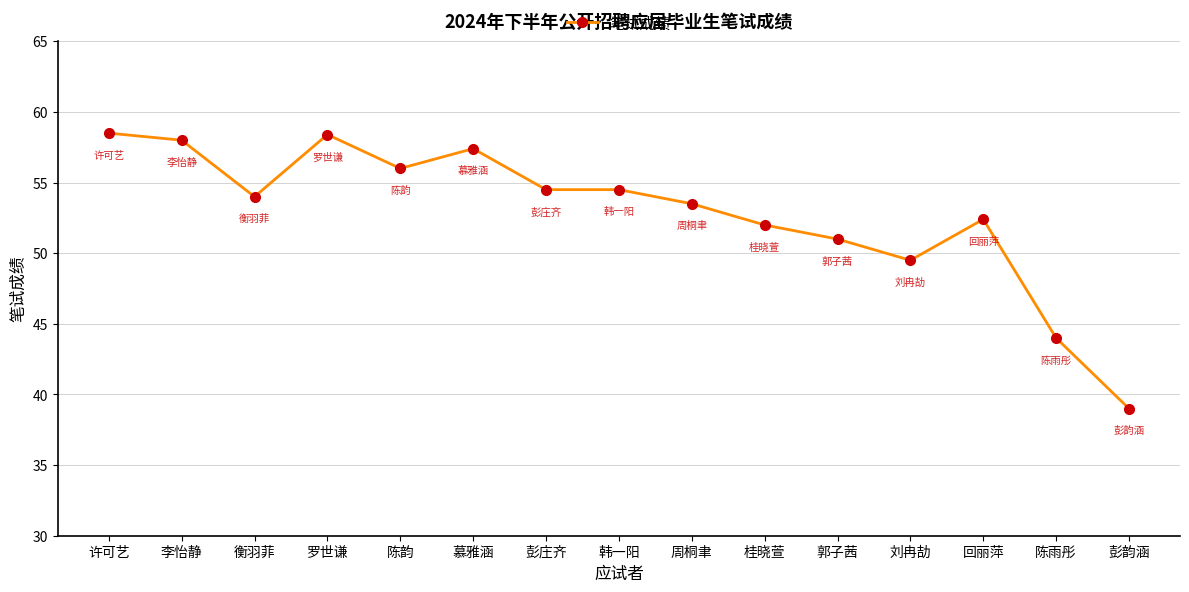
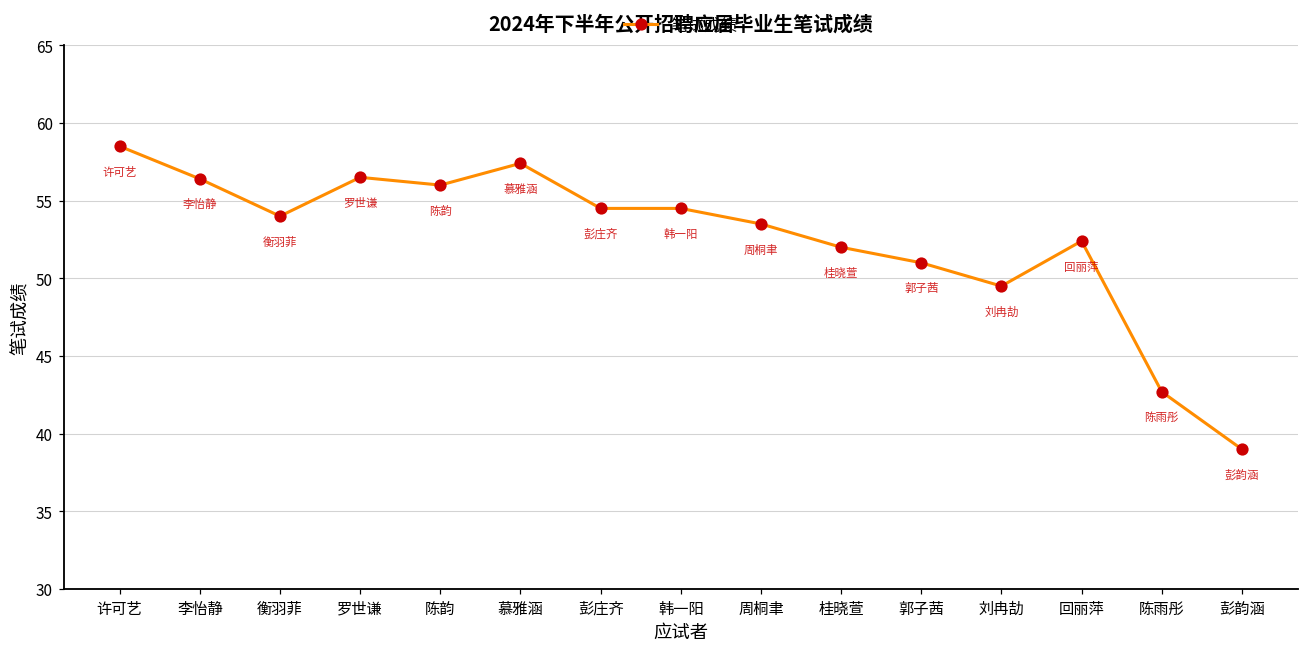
  {
    "许可艺": 58.5,
-   "李怡静": 58.0,
+   "李怡静": 56.4,
    "衡羽菲": 54.0,
-   "罗世谦": 58.4,
+   "罗世谦": 56.5,
    "陈韵": 56.0,
    "慕雅涵": 57.4,
    "彭庄齐": 54.5,
    "韩一阳": 54.5,
    "周桐聿": 53.5,
    "桂晓萱": 52.0,
    "郭子茜": 51.0,
    "刘冉劼": 49.5,
    "回丽萍": 52.4,
-   "陈雨彤": 44.0,
+   "陈雨彤": 42.7,
    "彭韵涵": 39.0
  }
